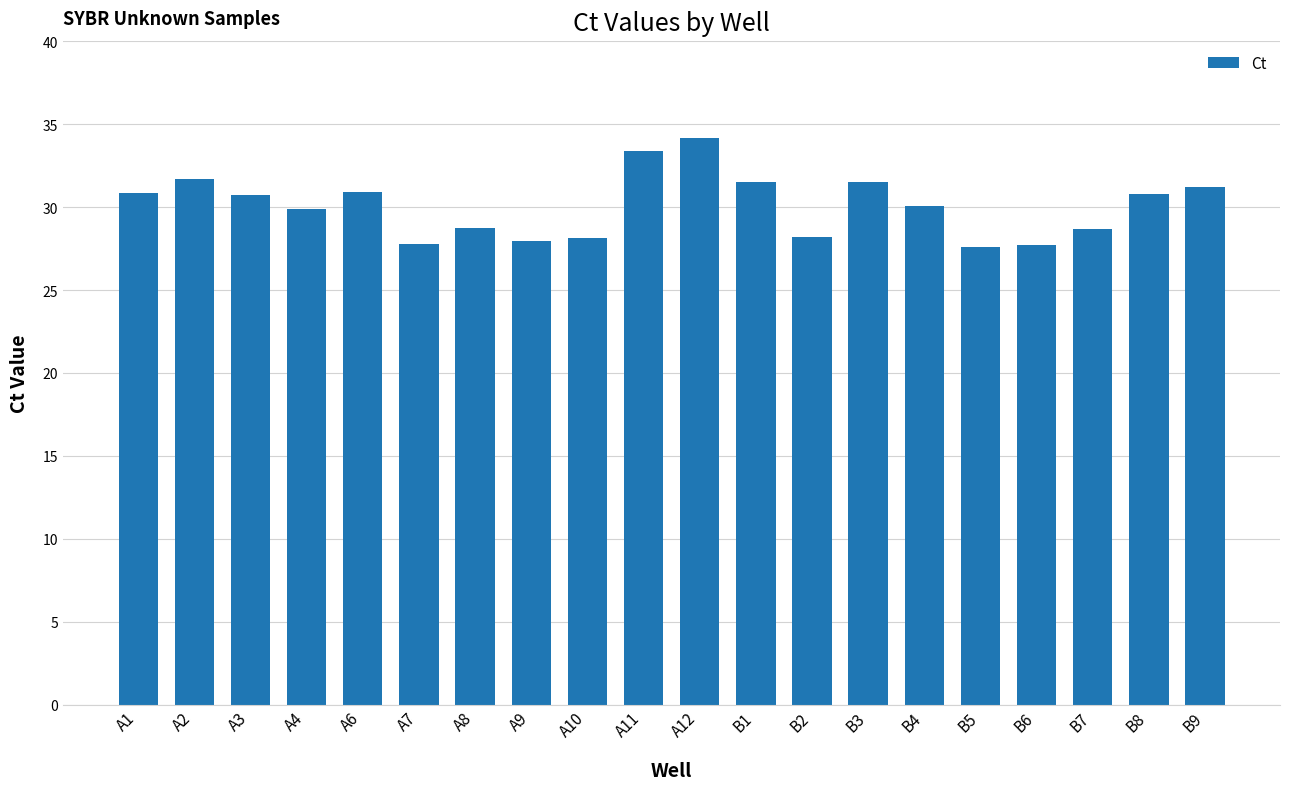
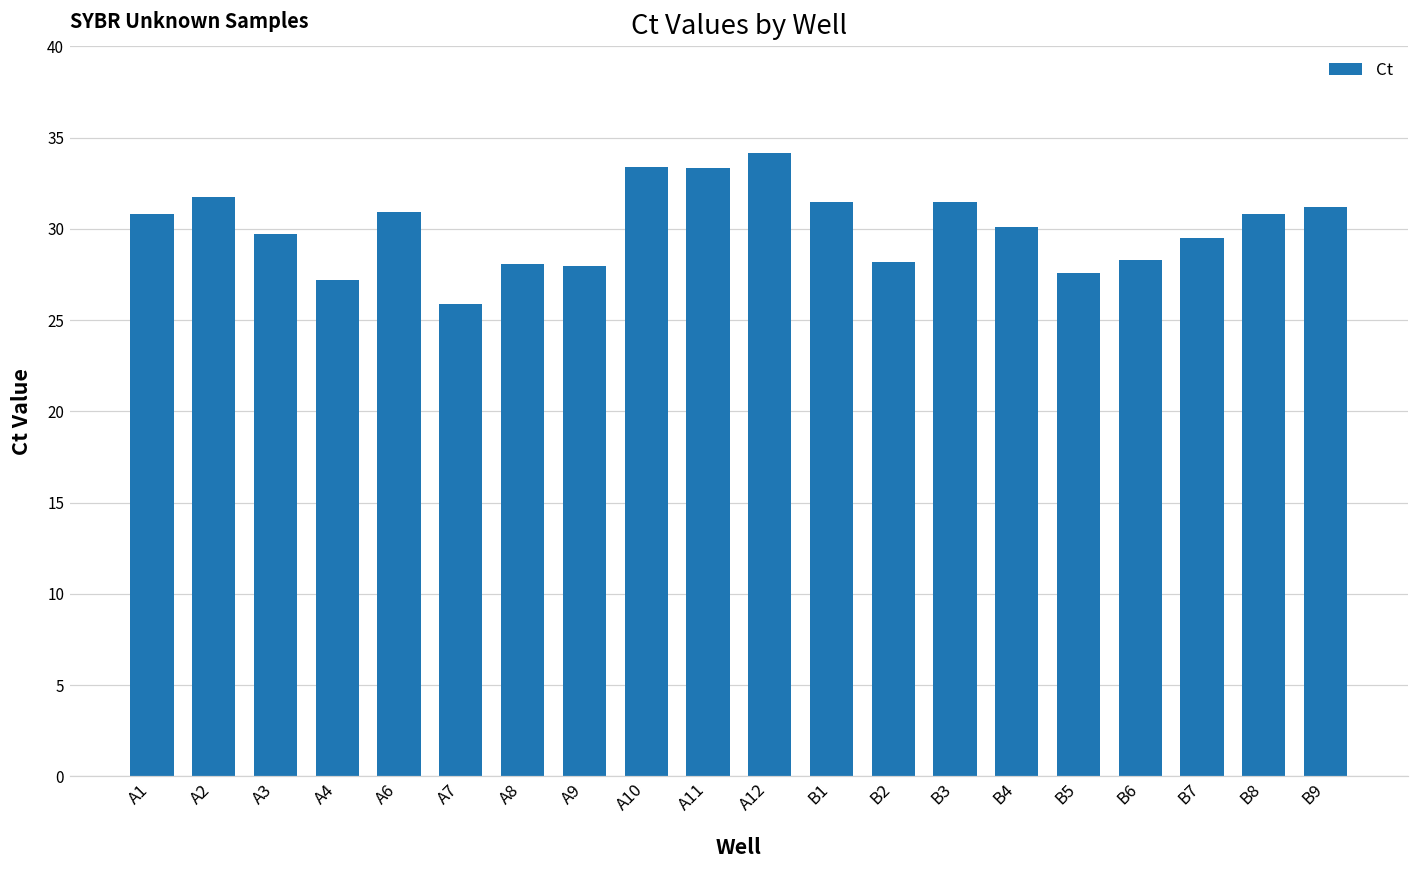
  {
    "A1": 30.8,
    "A2": 31.7,
-   "A3": 30.7,
-   "A4": 29.9,
+   "A3": 29.7,
+   "A4": 27.2,
    "A6": 30.9,
-   "A7": 27.8,
-   "A8": 28.7,
+   "A7": 25.9,
+   "A8": 28.1,
    "A9": 27.9,
-   "A10": 28.1,
+   "A10": 33.4,
    "A11": 33.4,
    "A12": 34.2,
    "B1": 31.5,
    "B2": 28.2,
    "B3": 31.5,
    "B4": 30.1,
    "B5": 27.6,
-   "B6": 27.7,
-   "B7": 28.7,
+   "B6": 28.3,
+   "B7": 29.5,
    "B8": 30.8,
    "B9": 31.2
  }
